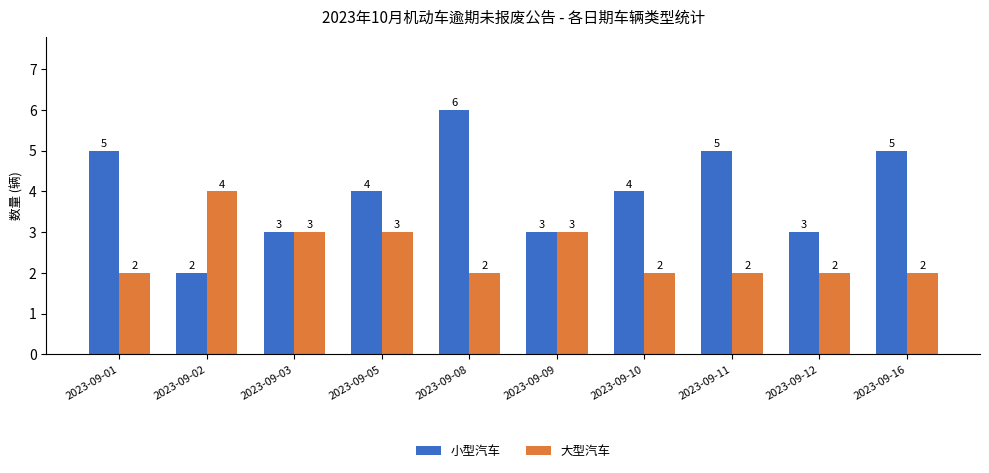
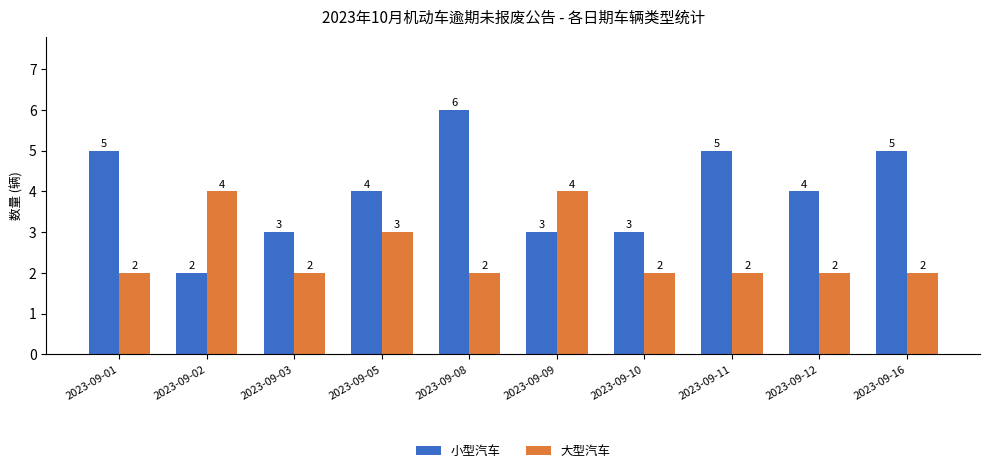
  {
    "小型汽车": {
      "2023-09-01": 5,
      "2023-09-02": 2,
      "2023-09-03": 3,
      "2023-09-05": 4,
      "2023-09-08": 6,
      "2023-09-09": 3,
-     "2023-09-10": 4,
+     "2023-09-10": 3,
      "2023-09-11": 5,
-     "2023-09-12": 3,
+     "2023-09-12": 4,
      "2023-09-16": 5
    },
    "大型汽车": {
      "2023-09-01": 2,
      "2023-09-02": 4,
-     "2023-09-03": 3,
+     "2023-09-03": 2,
      "2023-09-05": 3,
      "2023-09-08": 2,
-     "2023-09-09": 3,
+     "2023-09-09": 4,
      "2023-09-10": 2,
      "2023-09-11": 2,
      "2023-09-12": 2,
      "2023-09-16": 2
    }
  }
